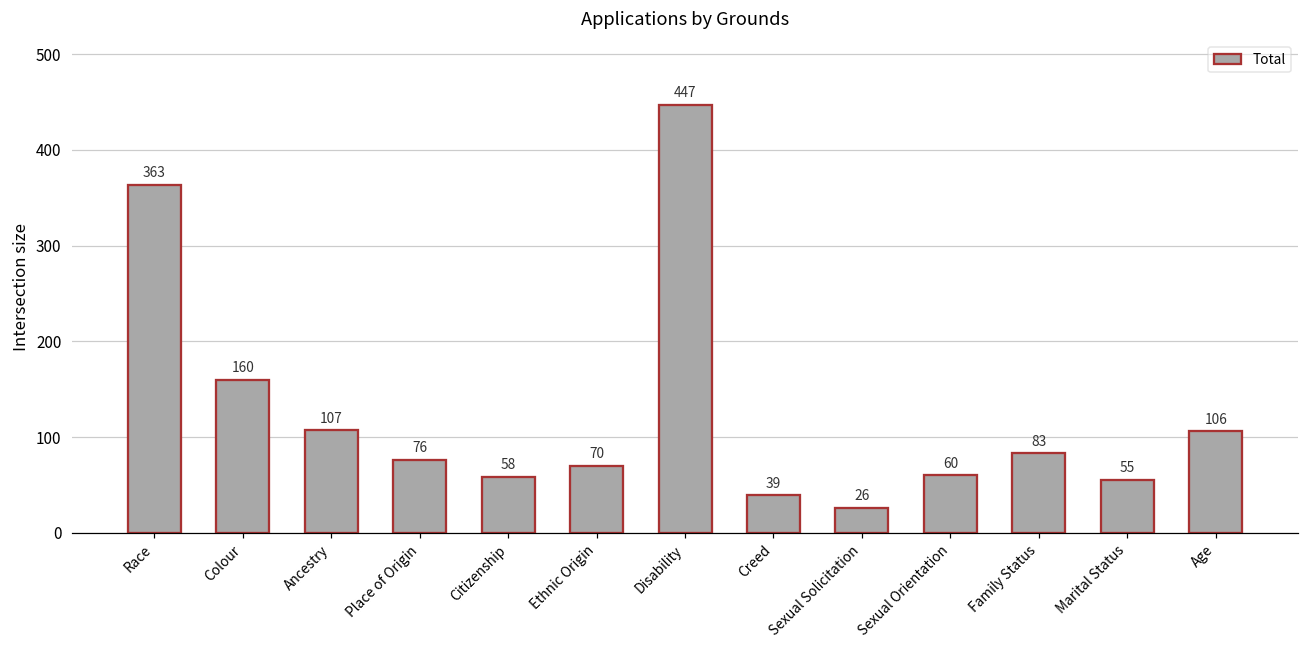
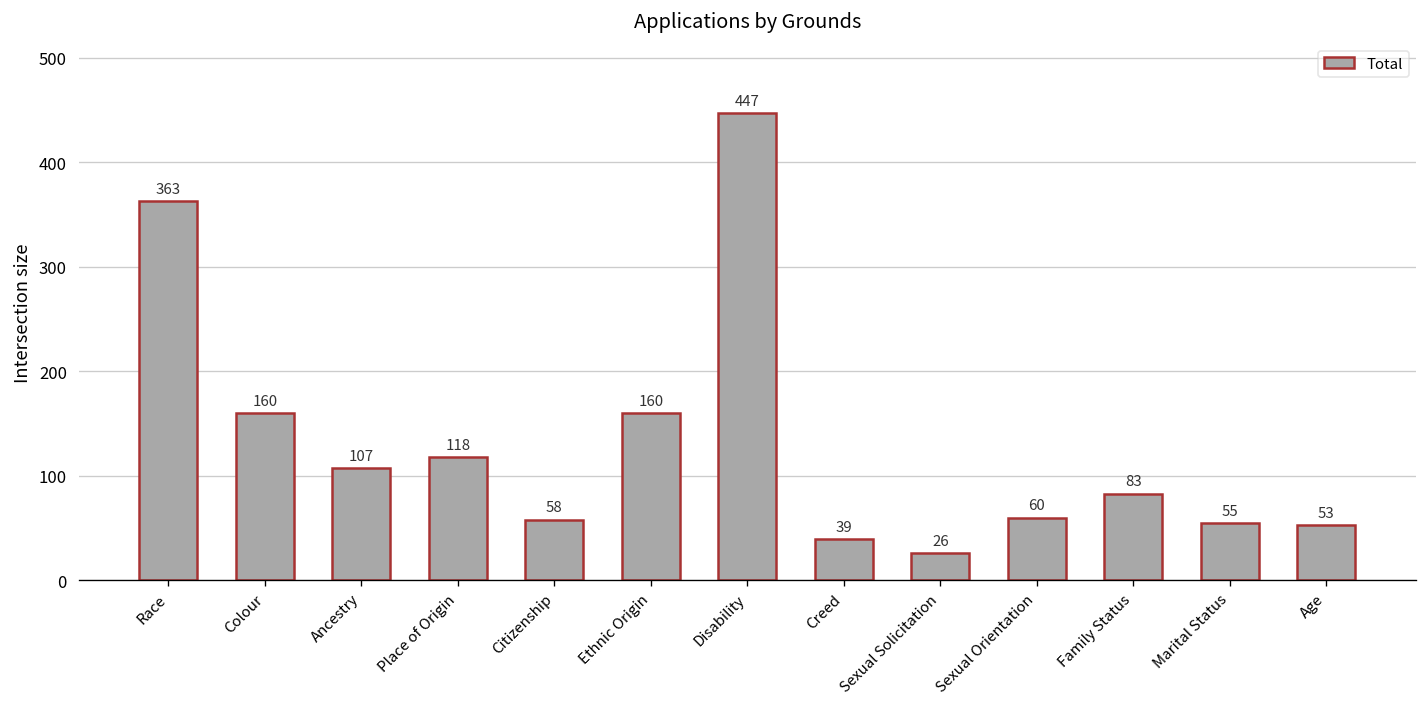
  {
    "Race": 363,
    "Colour": 160,
    "Ancestry": 107,
-   "Place of Origin": 76,
+   "Place of Origin": 118,
    "Citizenship": 58,
-   "Ethnic Origin": 70,
+   "Ethnic Origin": 160,
    "Disability": 447,
    "Creed": 39,
    "Sexual Solicitation": 26,
    "Sexual Orientation": 60,
    "Family Status": 83,
    "Marital Status": 55,
-   "Age": 106
+   "Age": 53
  }
